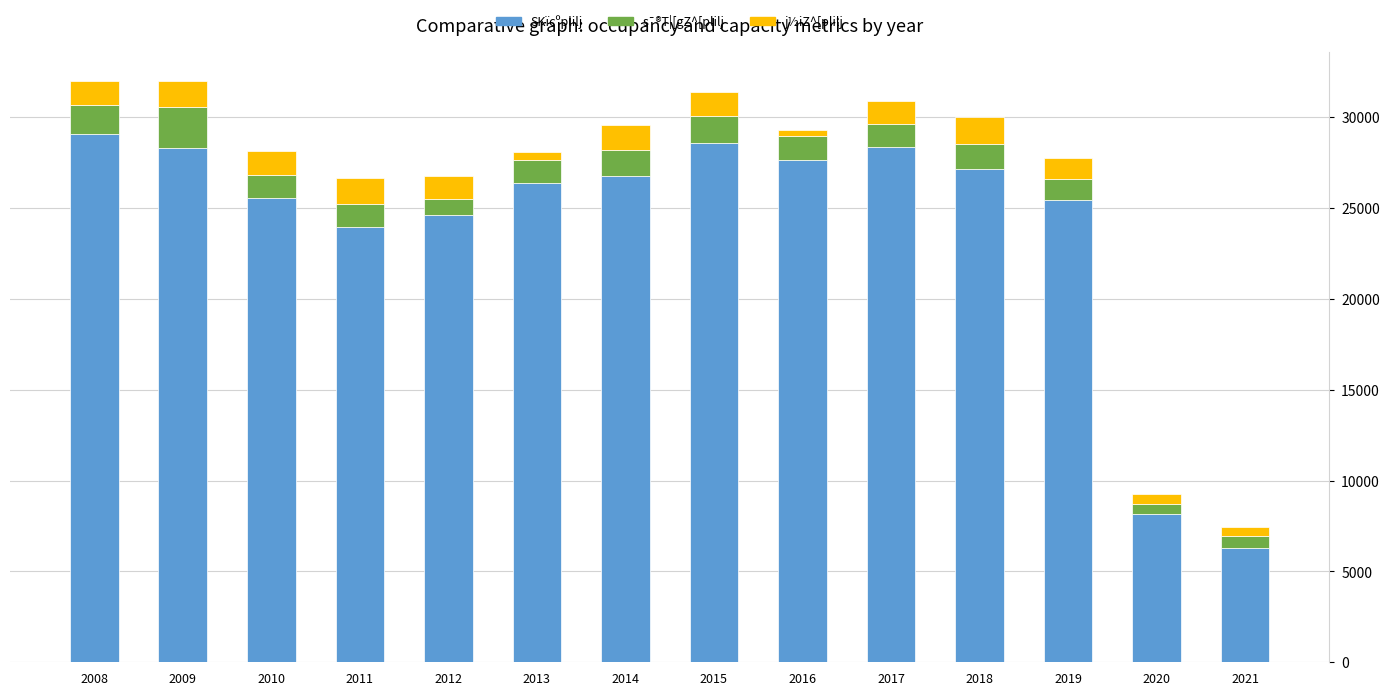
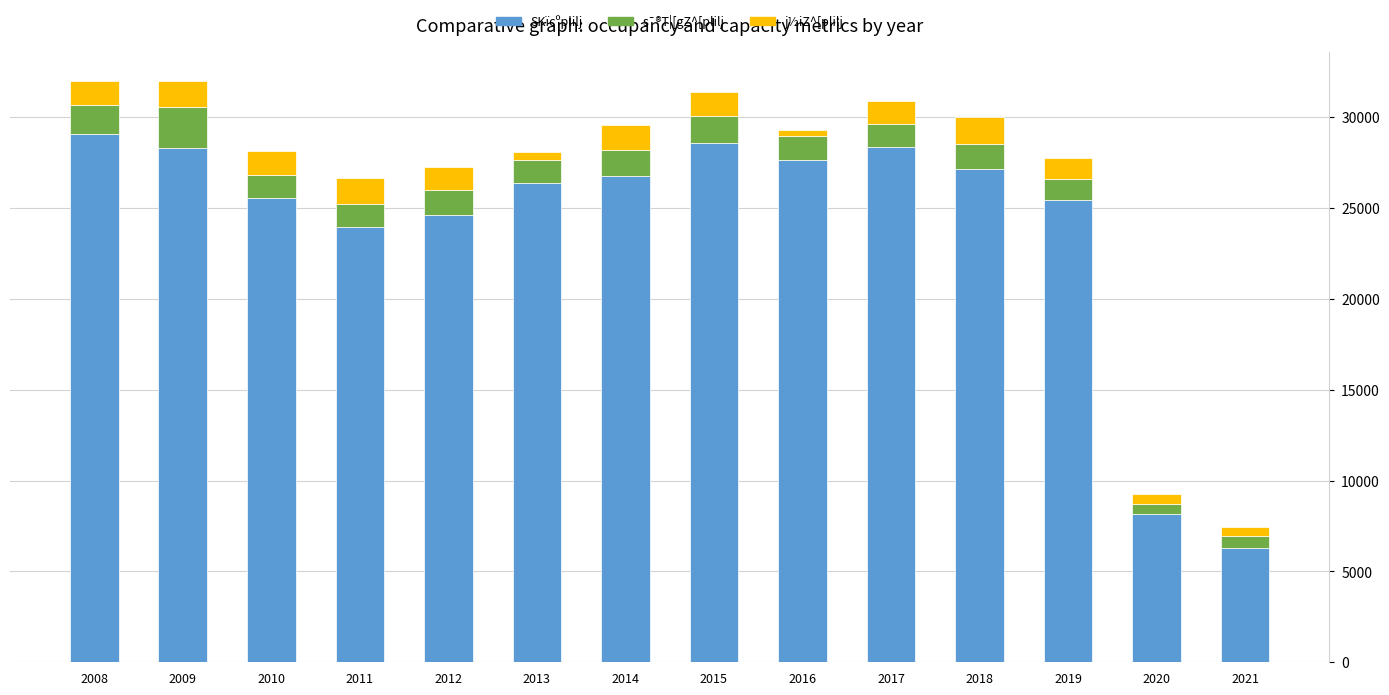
  {
    "SKïcºplilj": {
      "2008": 29100,
      "2009": 28300,
      "2010": 25500,
      "2011": 24000,
      "2012": 24600,
      "2013": 26300,
      "2014": 26800,
      "2015": 28600,
      "2016": 27600,
      "2017": 28400,
      "2018": 27200,
      "2019": 25400,
      "2020": 8200,
      "2021": 6300
    },
    "s¯®T|[gZ^[plilj": {
      "2008": 1600,
      "2009": 2300,
      "2010": 1300,
      "2011": 1300,
-     "2012": 900,
+     "2012": 1400,
      "2013": 1300,
      "2014": 1400,
      "2015": 1500,
      "2016": 1400,
      "2017": 1200,
      "2018": 1400,
      "2019": 1100,
      "2020": 500,
      "2021": 700
    },
    "j½iZ^[plilj": {
      "2008": 1300,
      "2009": 1400,
      "2010": 1300,
      "2011": 1400,
      "2012": 1200,
      "2013": 400,
      "2014": 1400,
      "2015": 1300,
      "2016": 300,
      "2017": 1300,
      "2018": 1500,
      "2019": 1200,
      "2020": 500,
      "2021": 500
    }
  }
